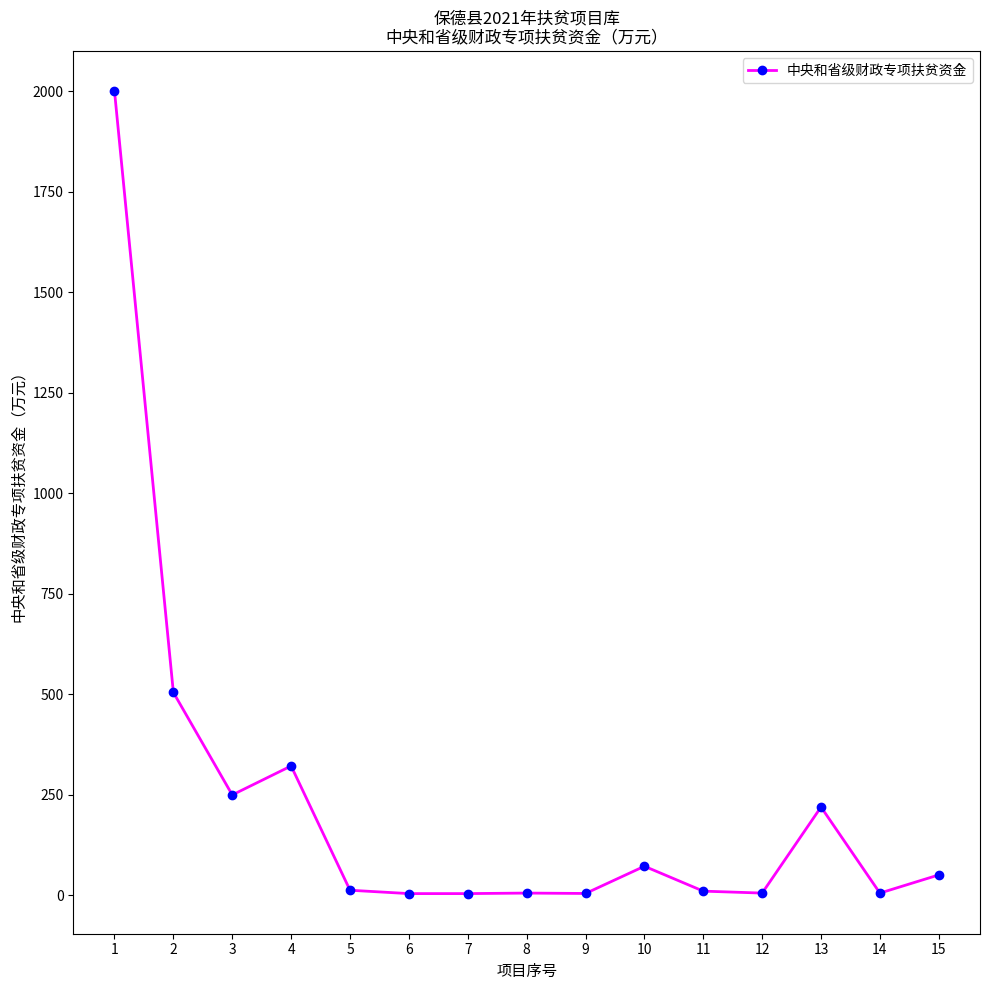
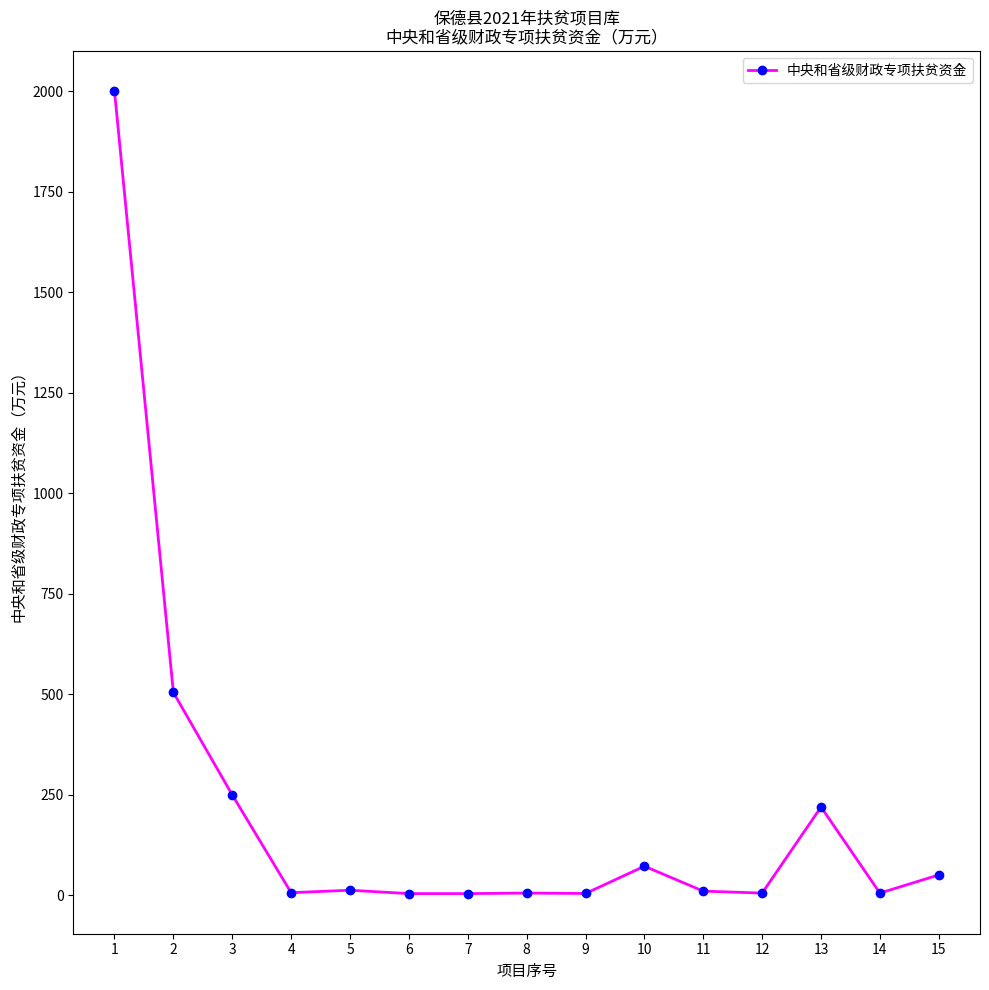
  {
    "1": 2000,
    "2": 500,
    "3": 250,
-   "4": 320,
+   "4": 10,
    "5": 10,
    "6": 0,
    "7": 0,
    "8": 0,
    "9": 0,
    "10": 70,
    "11": 10,
    "12": 0,
    "13": 220,
    "14": 0,
    "15": 50
  }
